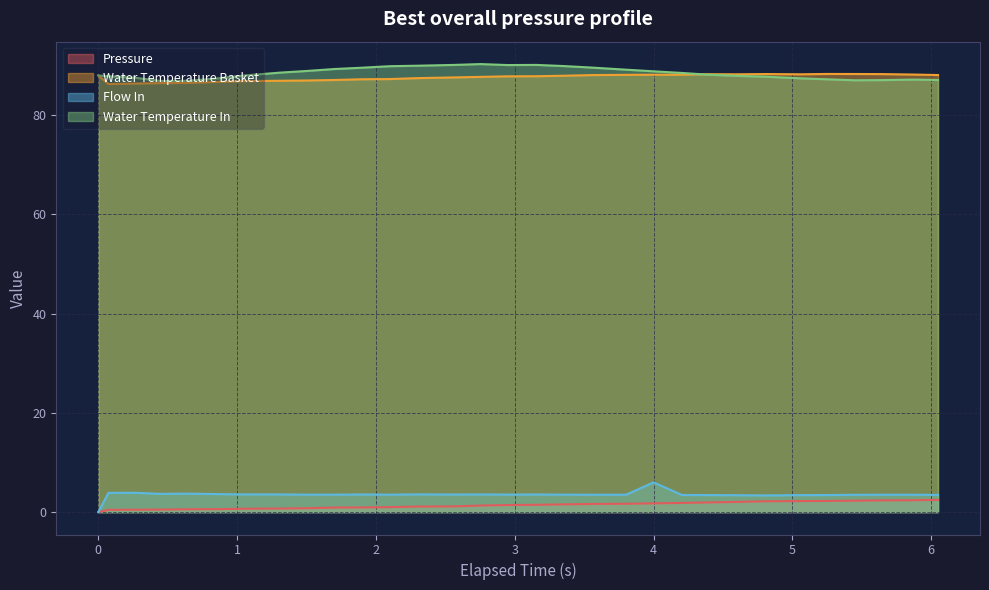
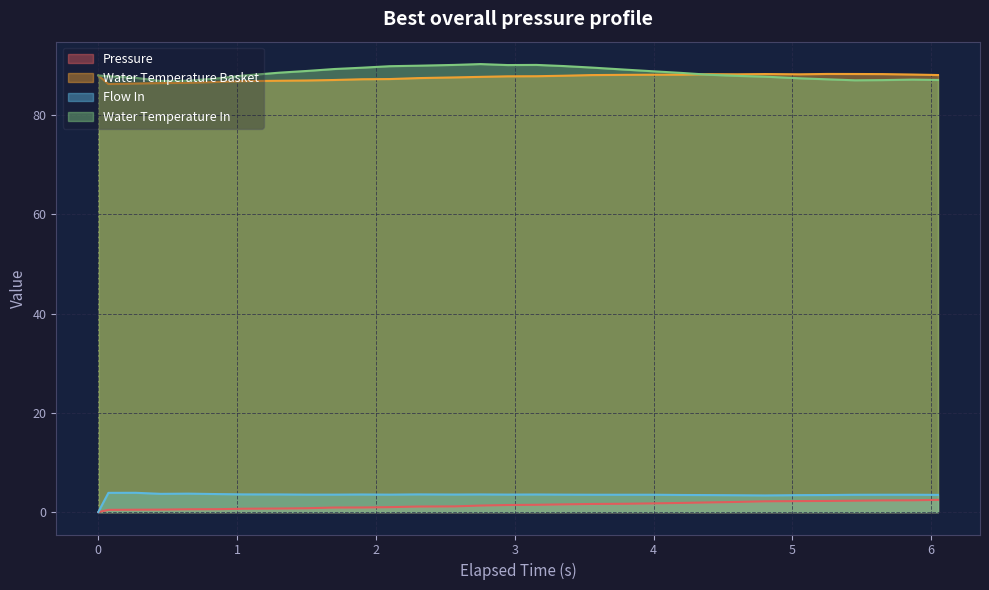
  {
    "Flow In": {
-     "4": 6
+     "4": 4
    },
    "Water Temperature In": {
      "4": 89
    }
  }
